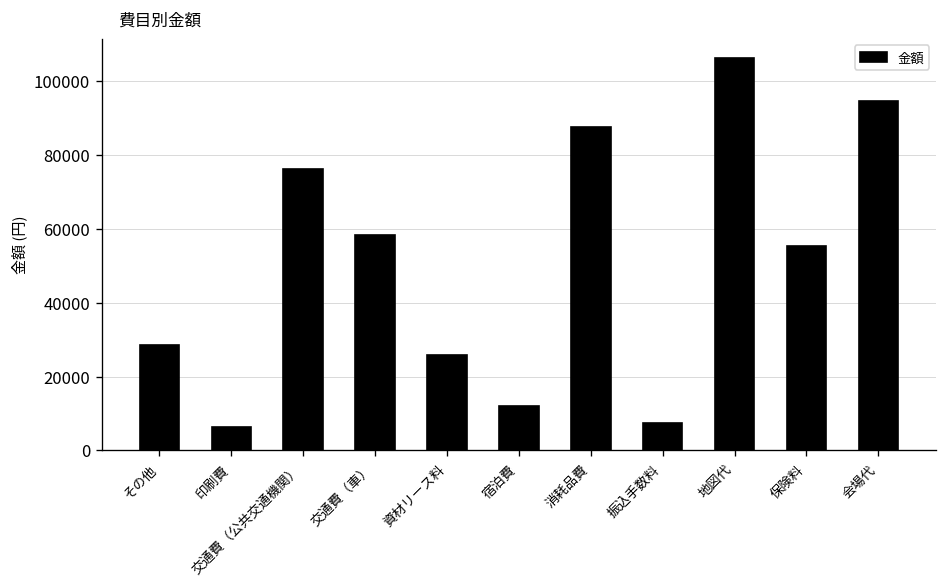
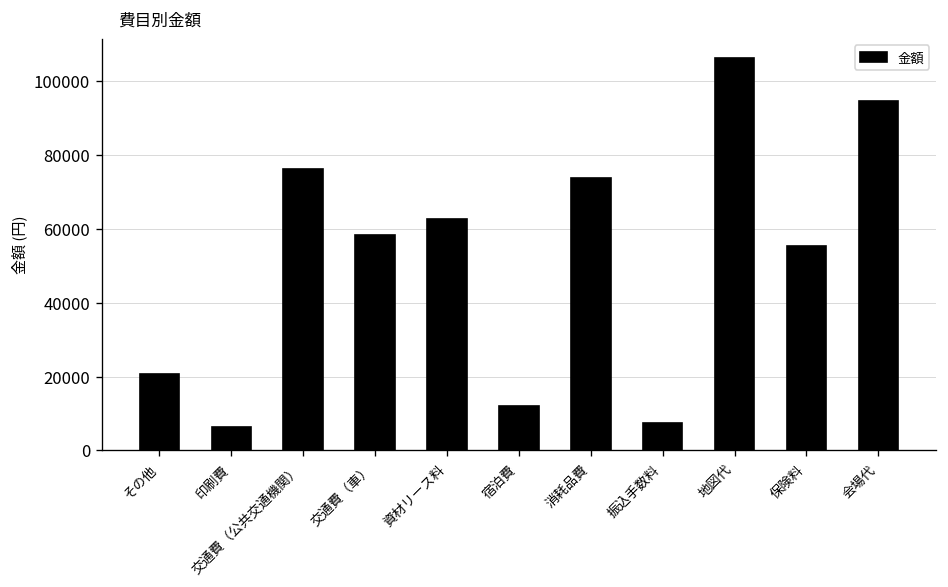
  {
-   "その他": 29000,
+   "その他": 21000,
    "印刷費": 6000,
    "交通費（公共交通機関）": 76000,
    "交通費（車）": 58000,
-   "資材リース料": 26000,
+   "資材リース料": 63000,
    "宿泊費": 12000,
-   "消耗品費": 88000,
+   "消耗品費": 74000,
    "振込手数料": 7000,
    "地図代": 106000,
    "保険料": 55000,
    "会場代": 95000
  }
